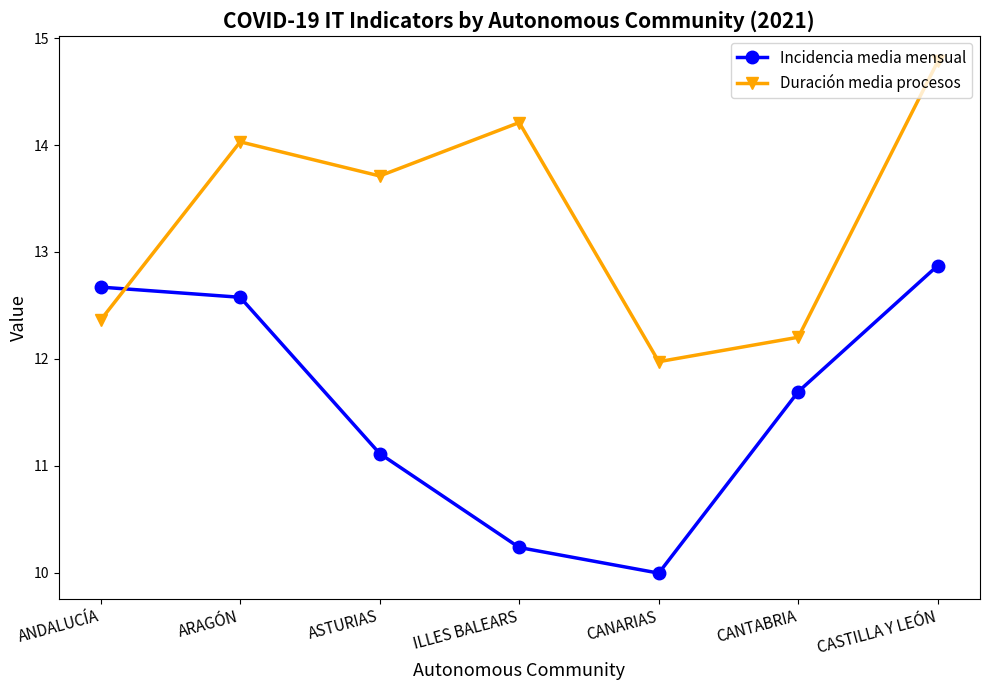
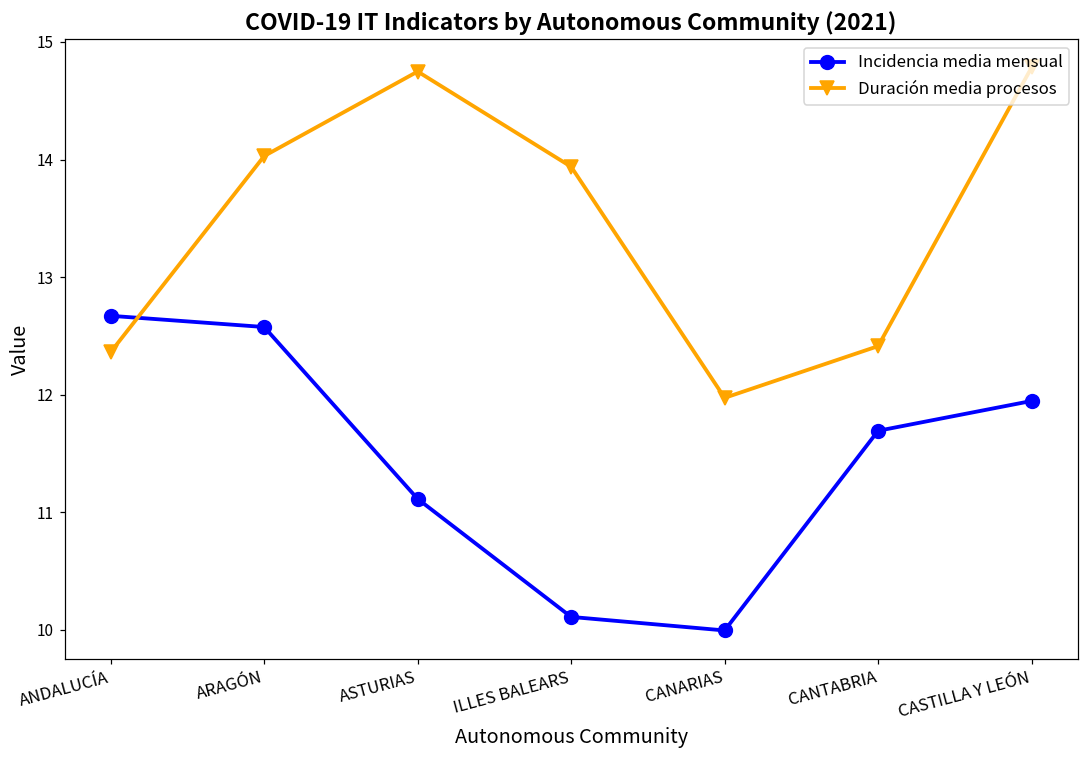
  {
    "Incidencia media mensual": {
      "ANDALUCÍA": 12.67,
      "ARAGÓN": 12.58,
      "ASTURIAS": 11.11,
-     "ILLES BALEARS": 10.23,
+     "ILLES BALEARS": 10.11,
      "CANARIAS": 9.99,
      "CANTABRIA": 11.69,
-     "CASTILLA Y LEÓN": 12.87
+     "CASTILLA Y LEÓN": 11.95
    },
    "Duración media procesos": {
      "ANDALUCÍA": 12.36,
      "ARAGÓN": 14.03,
-     "ASTURIAS": 13.71,
-     "ILLES BALEARS": 14.21,
+     "ASTURIAS": 14.75,
+     "ILLES BALEARS": 13.94,
      "CANARIAS": 11.97,
-     "CANTABRIA": 12.20
+     "CANTABRIA": 12.41
    }
  }
